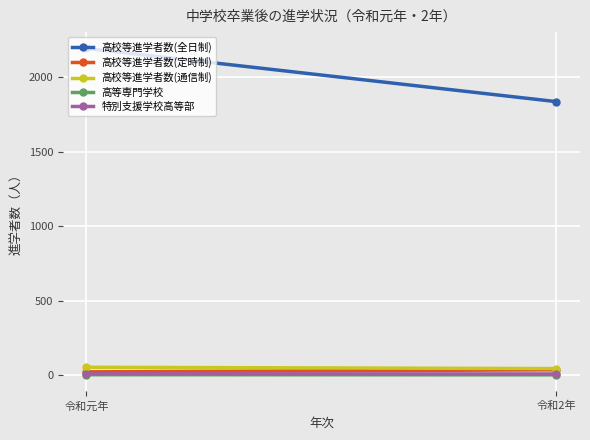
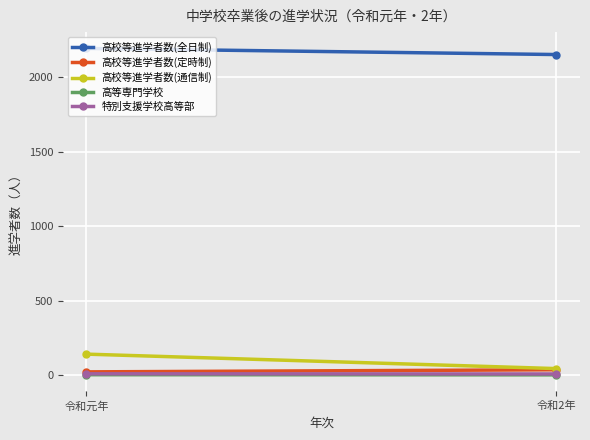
  {
    "高校等進学者数(全日制)": {
-     "令和2年": 1840
+     "令和2年": 2150
    },
    "高校等進学者数(通信制)": {
-     "令和元年": 50
+     "令和元年": 140
    }
  }
